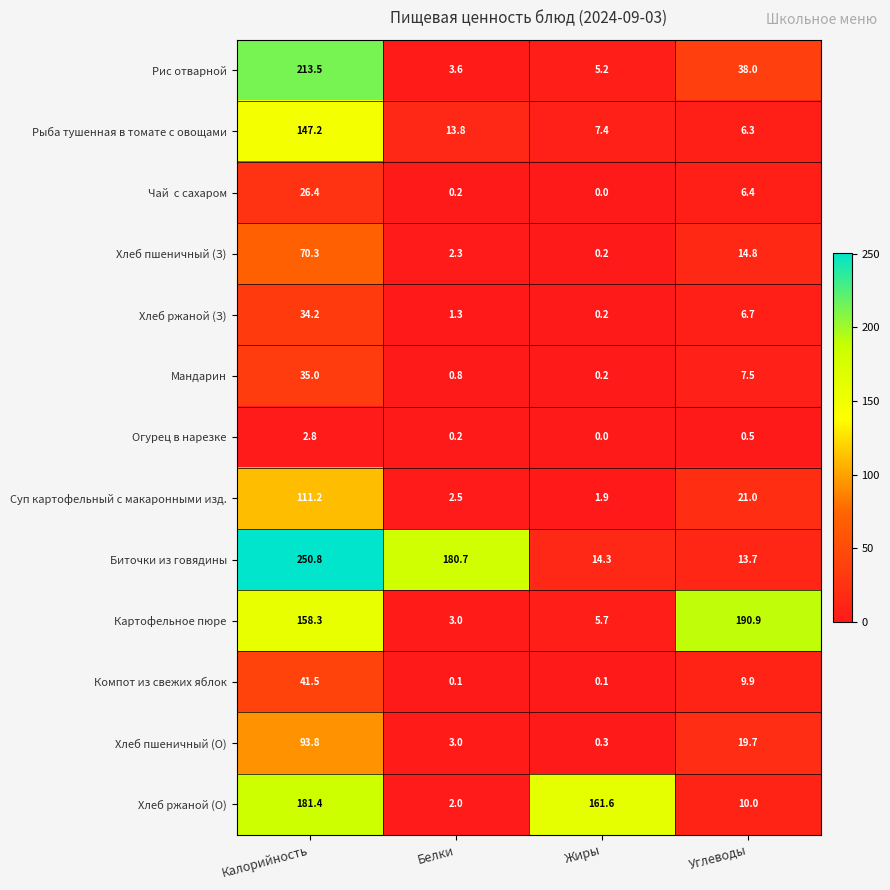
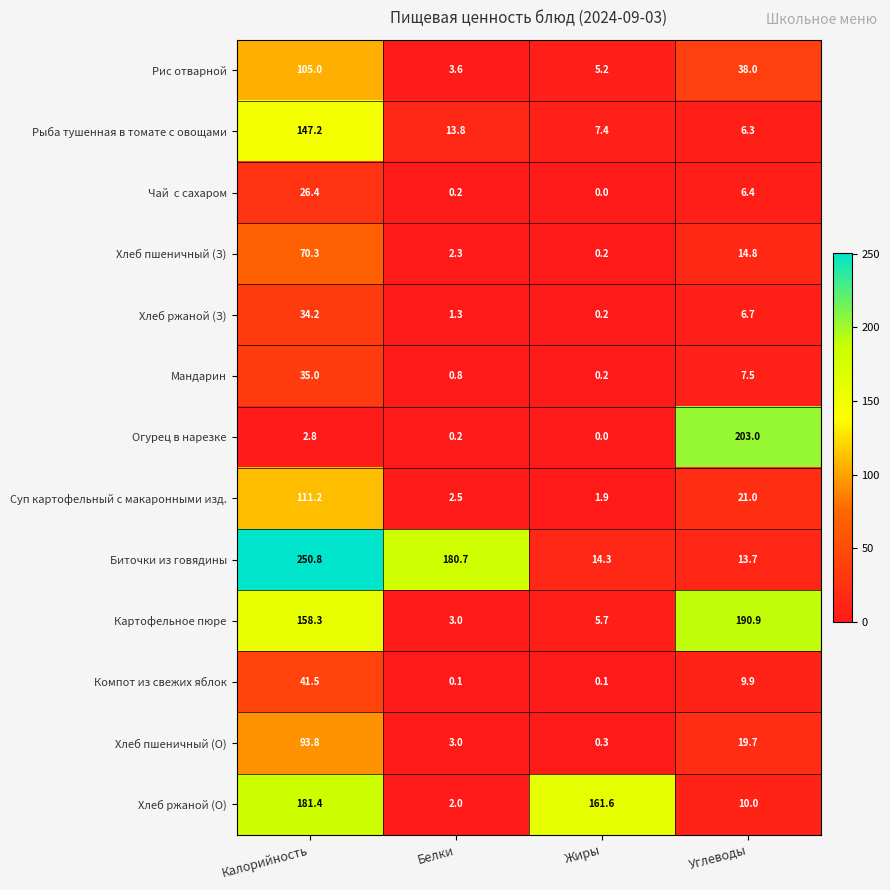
  {
    "Рис отварной": {
-     "Калорийность": 213.5,
+     "Калорийность": 105.0,
      "Белки": 3.6,
      "Жиры": 5.2,
      "Углеводы": 38.0
    },
    "Рыба тушенная в томате с овощами": {
      "Калорийность": 147.2,
      "Белки": 13.8,
      "Жиры": 7.4,
      "Углеводы": 6.3
    },
    "Чай с сахаром": {
      "Калорийность": 26.4,
      "Белки": 0.2,
      "Жиры": 0.0,
      "Углеводы": 6.4
    },
    "Хлеб пшеничный (З)": {
      "Калорийность": 70.3,
      "Белки": 2.3,
      "Жиры": 0.2,
      "Углеводы": 14.8
    },
    "Хлеб ржаной (З)": {
      "Калорийность": 34.2,
      "Белки": 1.3,
      "Жиры": 0.2,
      "Углеводы": 6.7
    },
    "Мандарин": {
      "Калорийность": 35.0,
      "Белки": 0.8,
      "Жиры": 0.2,
      "Углеводы": 7.5
    },
    "Огурец в нарезке": {
      "Калорийность": 2.8,
      "Белки": 0.2,
      "Жиры": 0.0,
-     "Углеводы": 0.5
+     "Углеводы": 203.0
    },
    "Суп картофельный с макаронными изд.": {
      "Калорийность": 111.2,
      "Белки": 2.5,
      "Жиры": 1.9,
      "Углеводы": 21.0
    },
    "Биточки из говядины": {
      "Калорийность": 250.8,
      "Белки": 180.7,
      "Жиры": 14.3,
      "Углеводы": 13.7
    },
    "Картофельное пюре": {
      "Калорийность": 158.3,
      "Белки": 3.0,
      "Жиры": 5.7,
      "Углеводы": 190.9
    },
    "Компот из свежих яблок": {
      "Калорийность": 41.5,
      "Белки": 0.1,
      "Жиры": 0.1,
      "Углеводы": 9.9
    },
    "Хлеб пшеничный (О)": {
      "Калорийность": 93.8,
      "Белки": 3.0,
      "Жиры": 0.3,
      "Углеводы": 19.7
    },
    "Хлеб ржаной (О)": {
      "Калорийность": 181.4,
      "Белки": 2.0,
      "Жиры": 161.6,
      "Углеводы": 10.0
    }
  }
